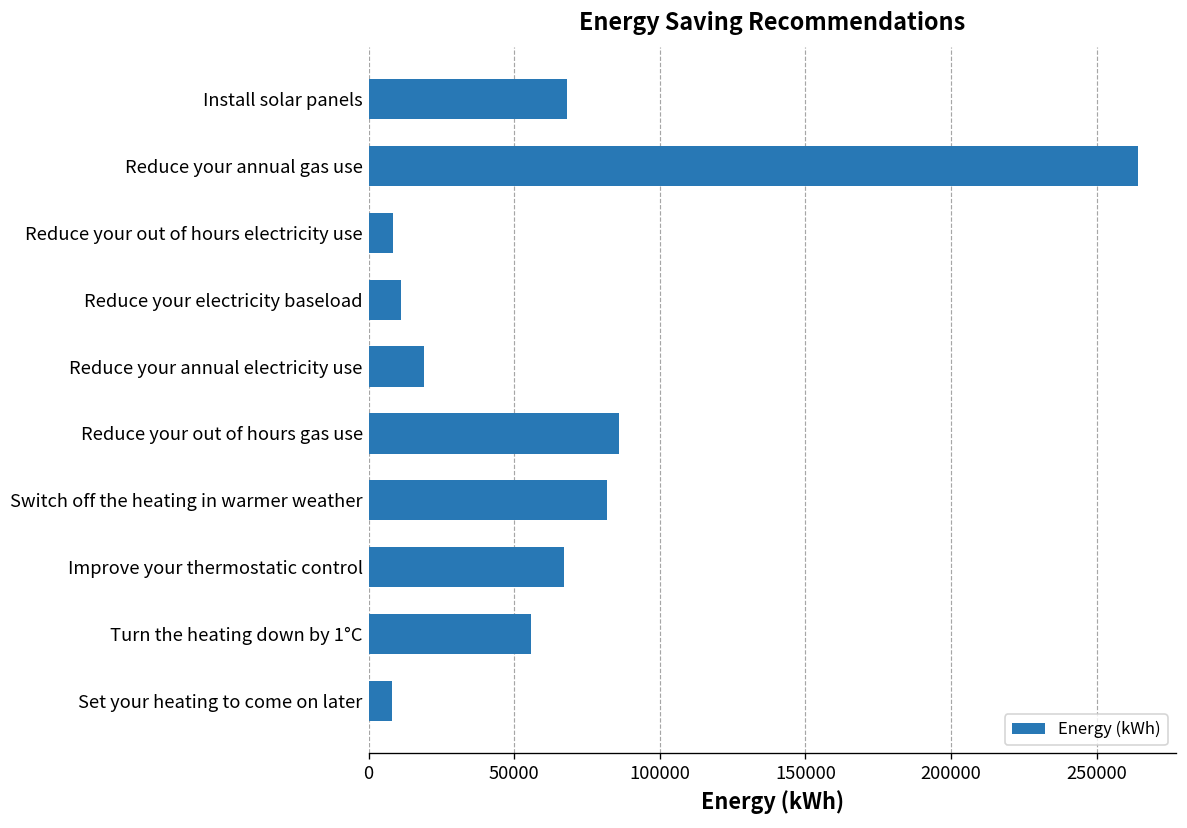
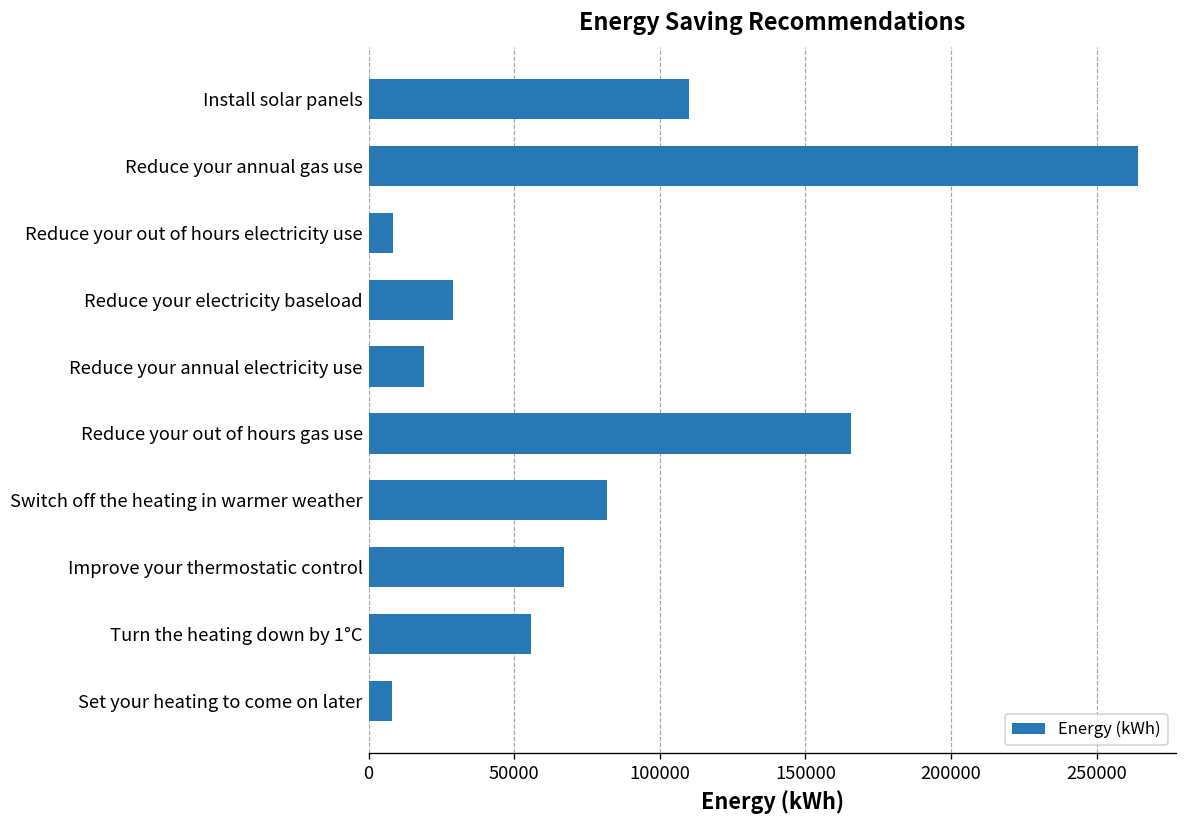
  {
-   "Install solar panels": 68000,
+   "Install solar panels": 110000,
    "Reduce your annual gas use": 264000,
    "Reduce your out of hours electricity use": 9000,
-   "Reduce your electricity baseload": 11000,
+   "Reduce your electricity baseload": 29000,
    "Reduce your annual electricity use": 19000,
-   "Reduce your out of hours gas use": 86000,
+   "Reduce your out of hours gas use": 165000,
    "Switch off the heating in warmer weather": 82000,
    "Improve your thermostatic control": 67000,
    "Turn the heating down by 1°C": 56000,
    "Set your heating to come on later": 8000
  }
